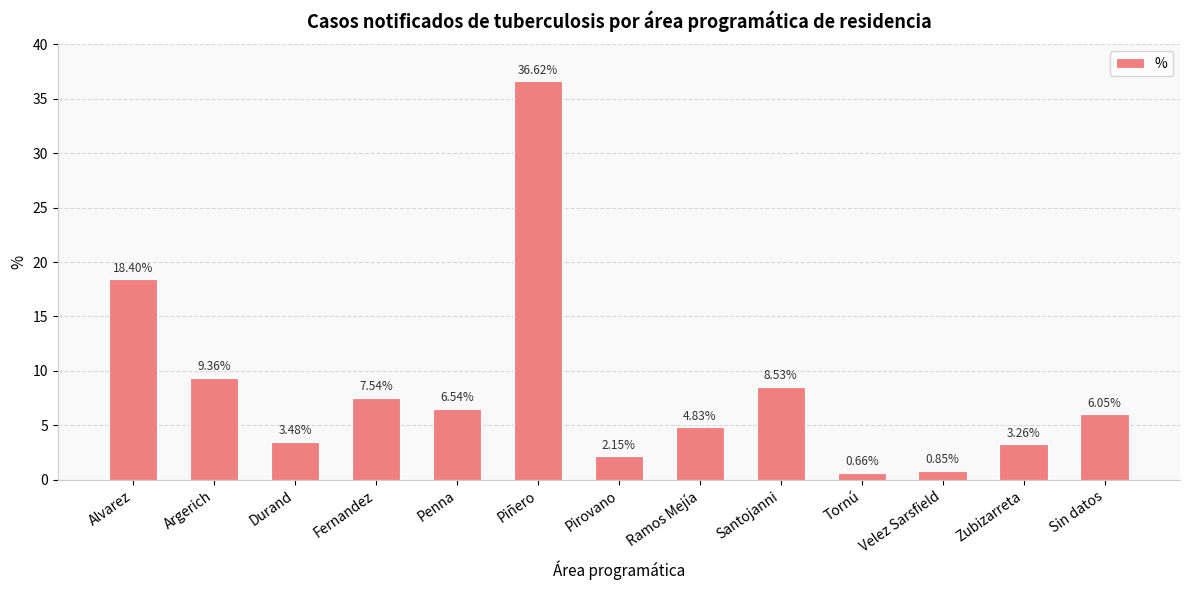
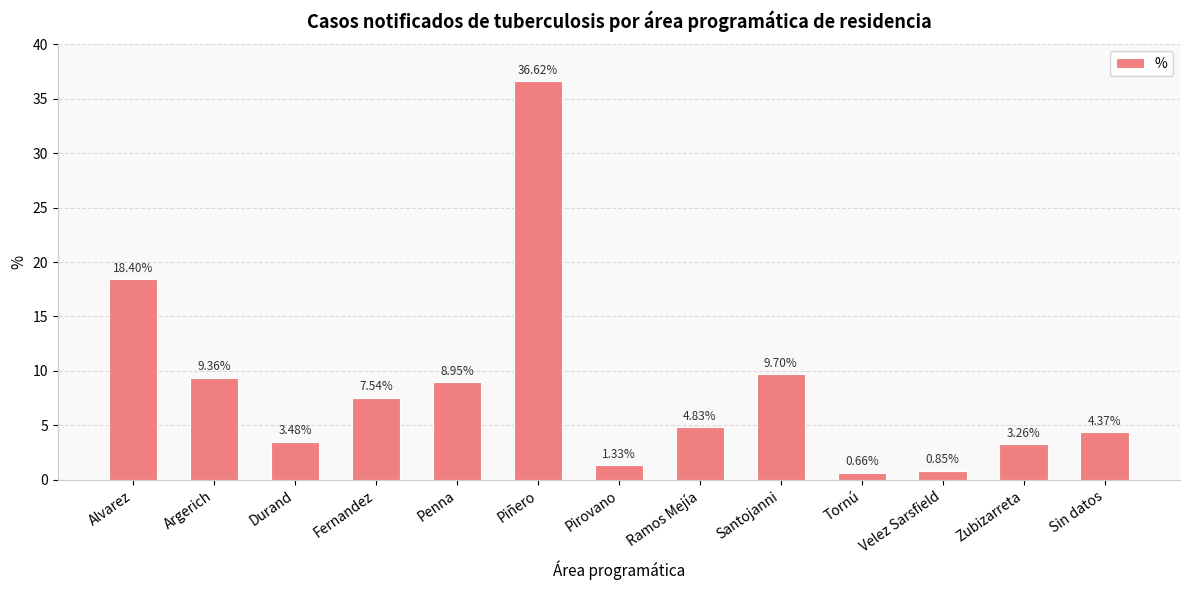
  {
    "Alvarez": "18.40%",
    "Argerich": "9.36%",
    "Durand": "3.48%",
    "Fernandez": "7.54%",
-   "Penna": "6.54%",
+   "Penna": "8.95%",
    "Piñero": "36.62%",
-   "Pirovano": "2.15%",
+   "Pirovano": "1.33%",
    "Ramos Mejía": "4.83%",
-   "Santojanni": "8.53%",
+   "Santojanni": "9.70%",
    "Tornú": "0.66%",
    "Velez Sarsfield": "0.85%",
    "Zubizarreta": "3.26%",
-   "Sin datos": "6.05%"
+   "Sin datos": "4.37%"
  }
